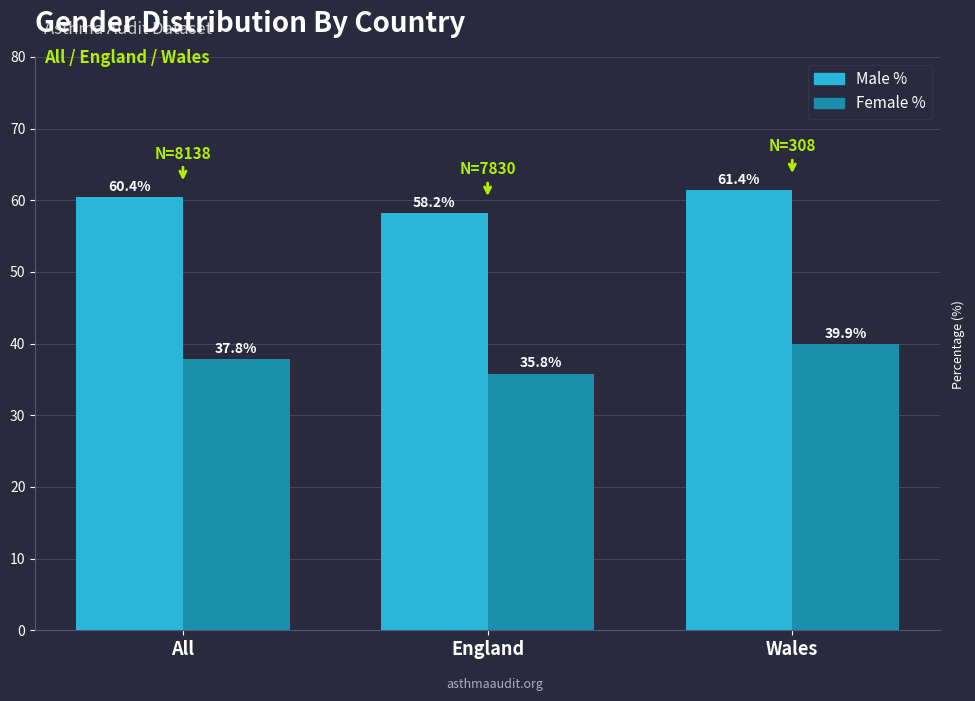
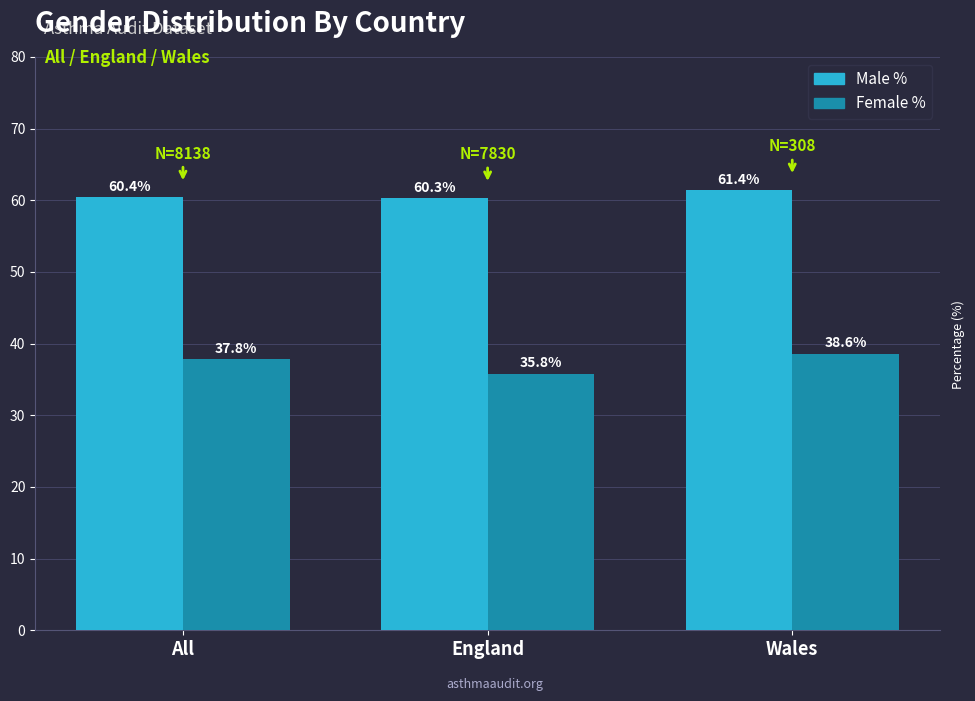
  {
    "Male %": {
      "All": "60.4%",
-     "England": "58.2%",
+     "England": "60.3%",
      "Wales": "61.4%"
    },
    "Female %": {
      "All": "37.8%",
      "England": "35.8%",
-     "Wales": "39.9%"
+     "Wales": "38.6%"
    }
  }
